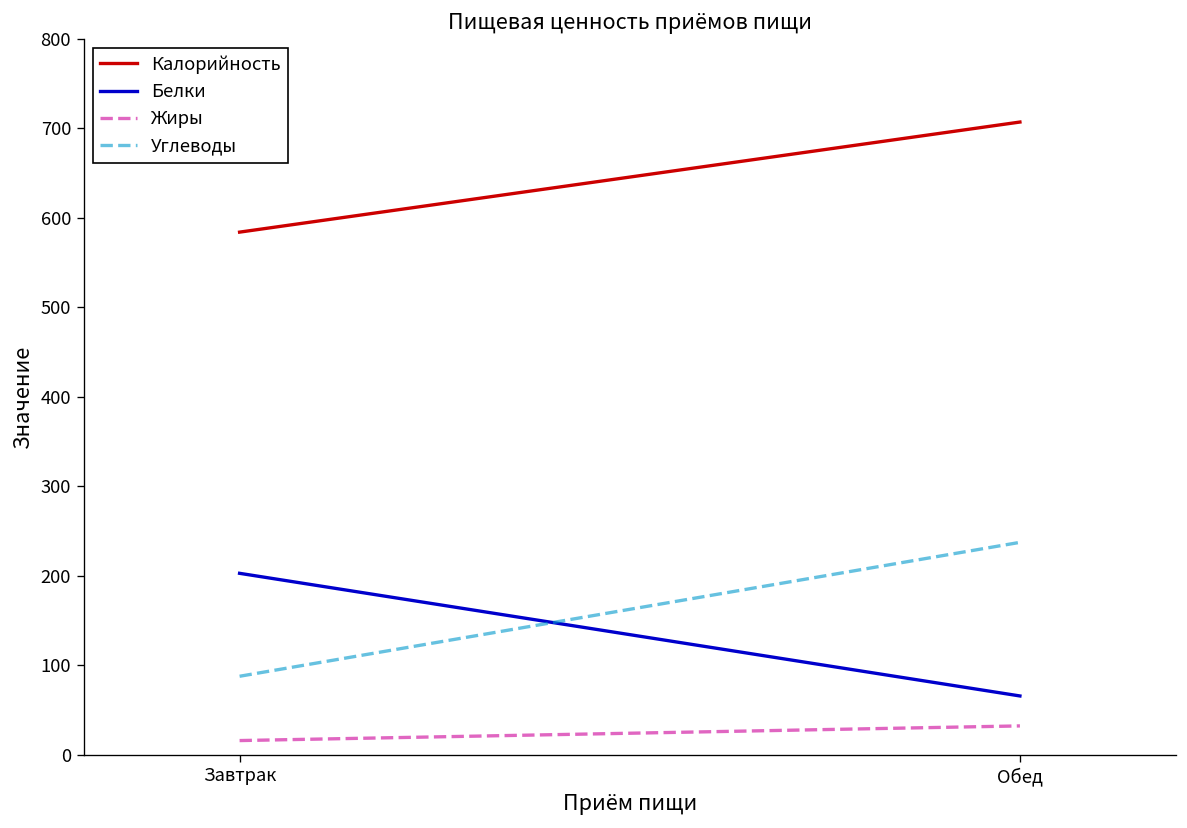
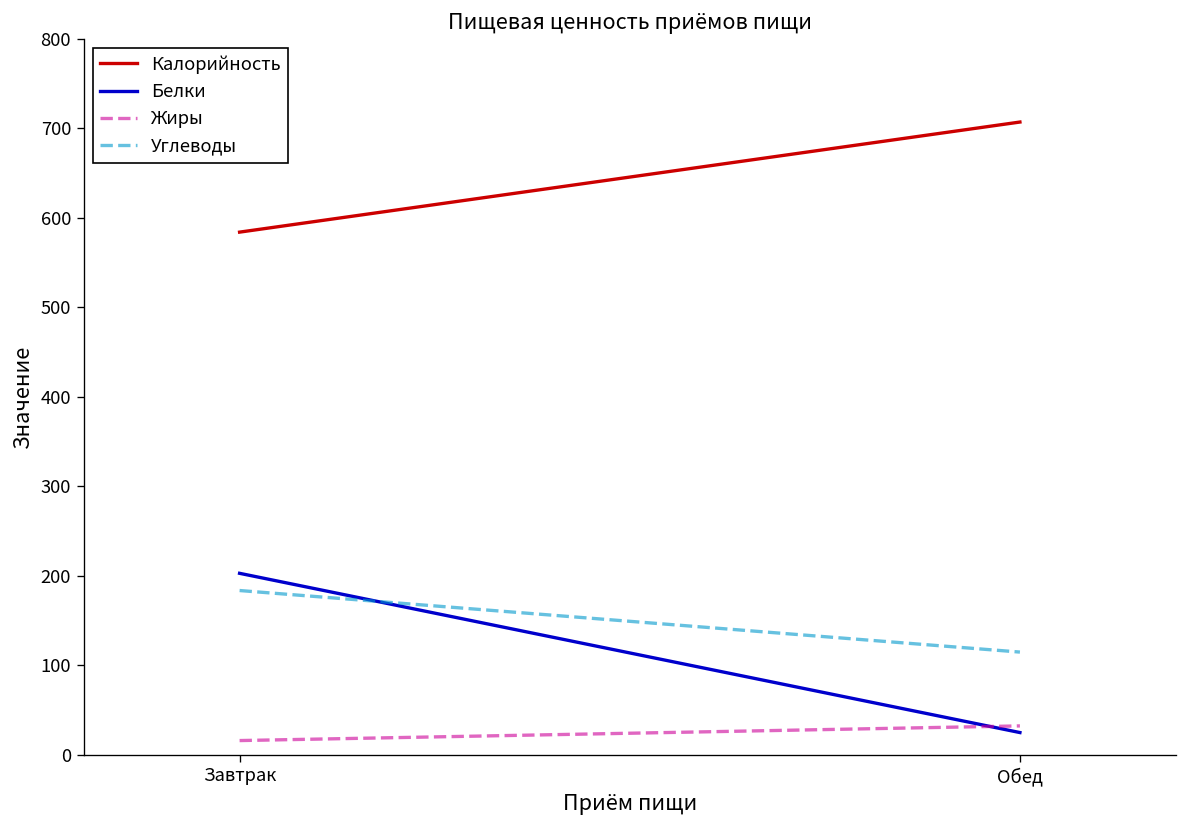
  {
    "Калорийность": {
      "Завтрак": 580,
      "Обед": 710
    },
    "Белки": {
      "Завтрак": 200,
-     "Обед": 70
+     "Обед": 20
    },
    "Жиры": {
      "Завтрак": 20,
      "Обед": 30
    },
    "Углеводы": {
-     "Завтрак": 90,
-     "Обед": 240
+     "Завтрак": 180,
+     "Обед": 110
    }
  }
